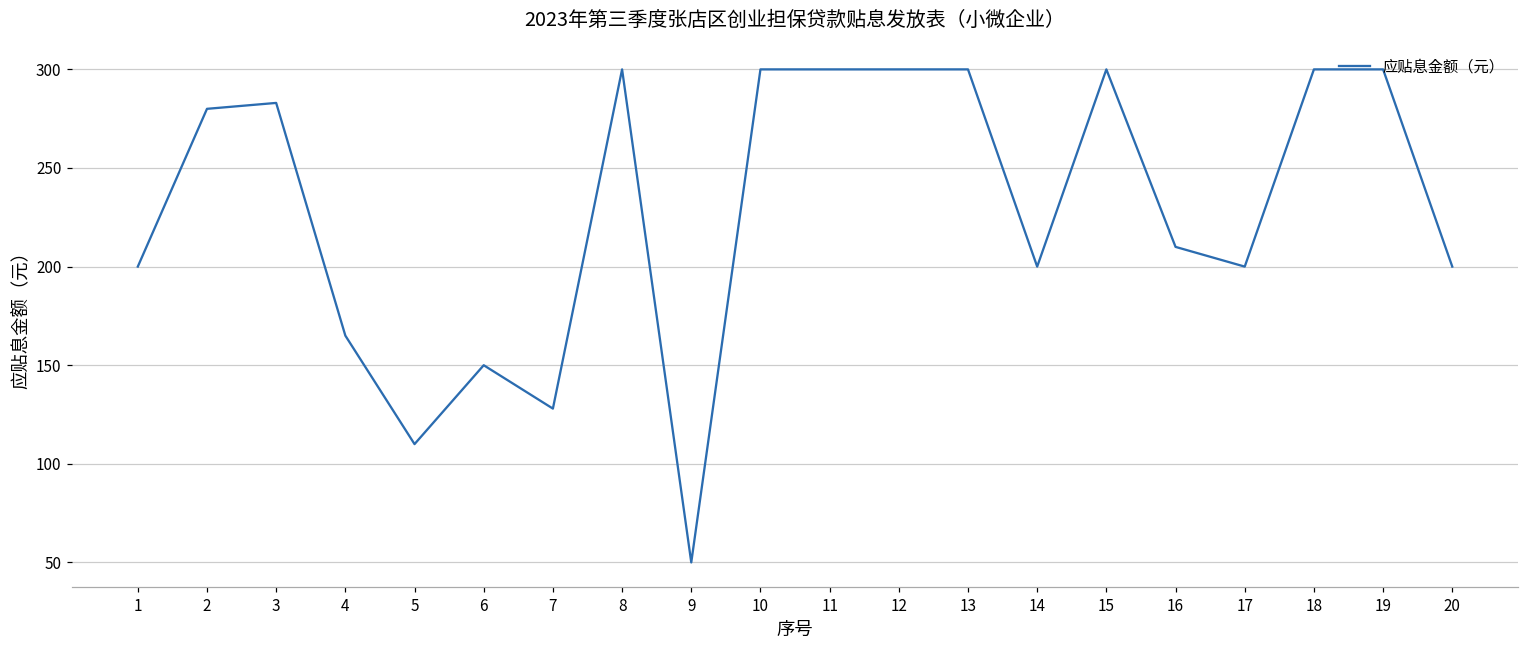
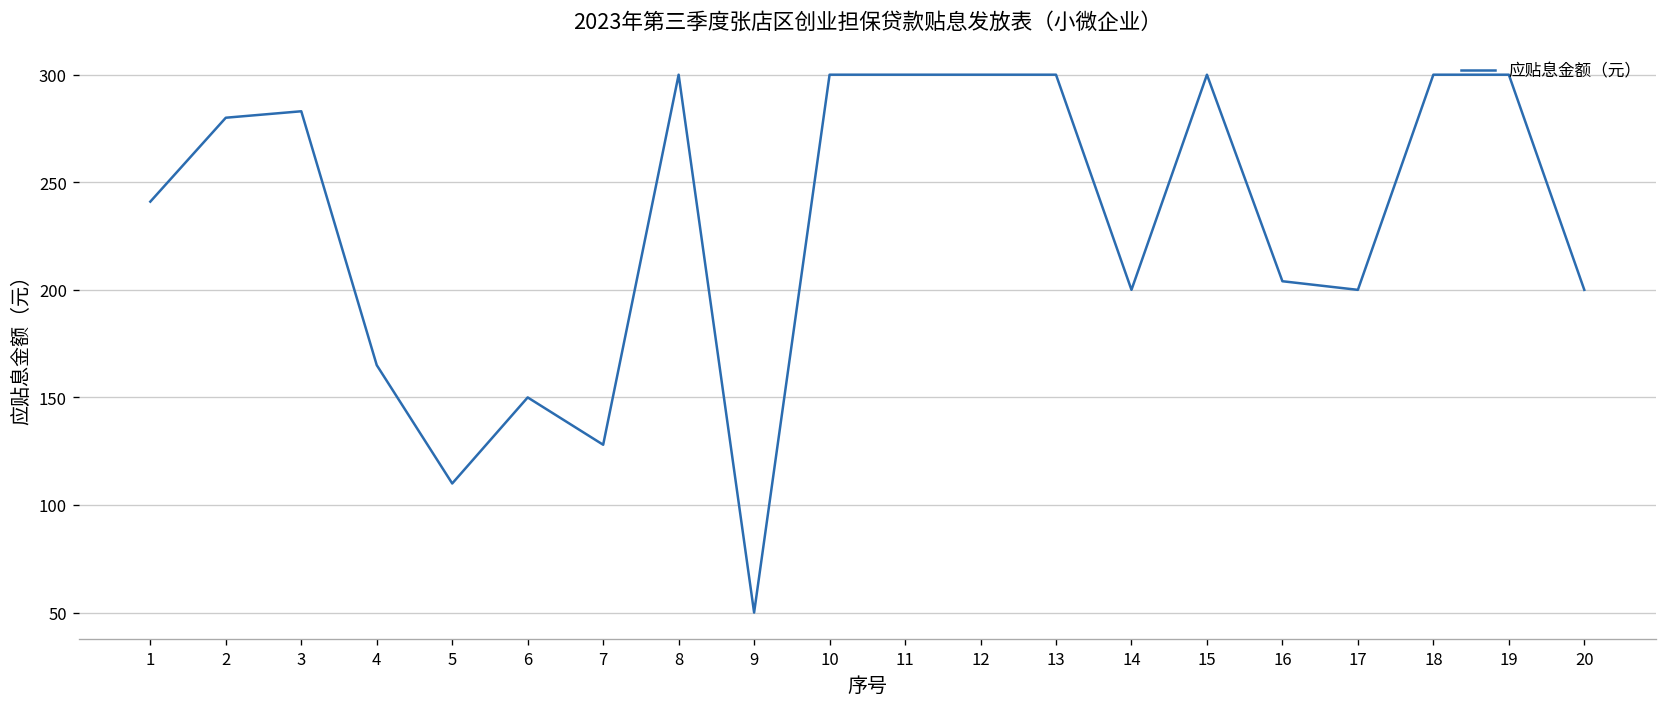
  {
-   "1": 200,
+   "1": 241,
    "2": 280,
    "3": 283,
    "4": 165,
    "5": 110,
    "6": 150,
    "7": 128,
    "8": 300,
    "9": 50,
    "10": 300,
    "11": 300,
    "12": 300,
    "13": 300,
    "14": 200,
    "15": 300,
-   "16": 210,
+   "16": 204,
    "17": 200,
    "18": 300,
    "19": 300,
    "20": 200
  }
